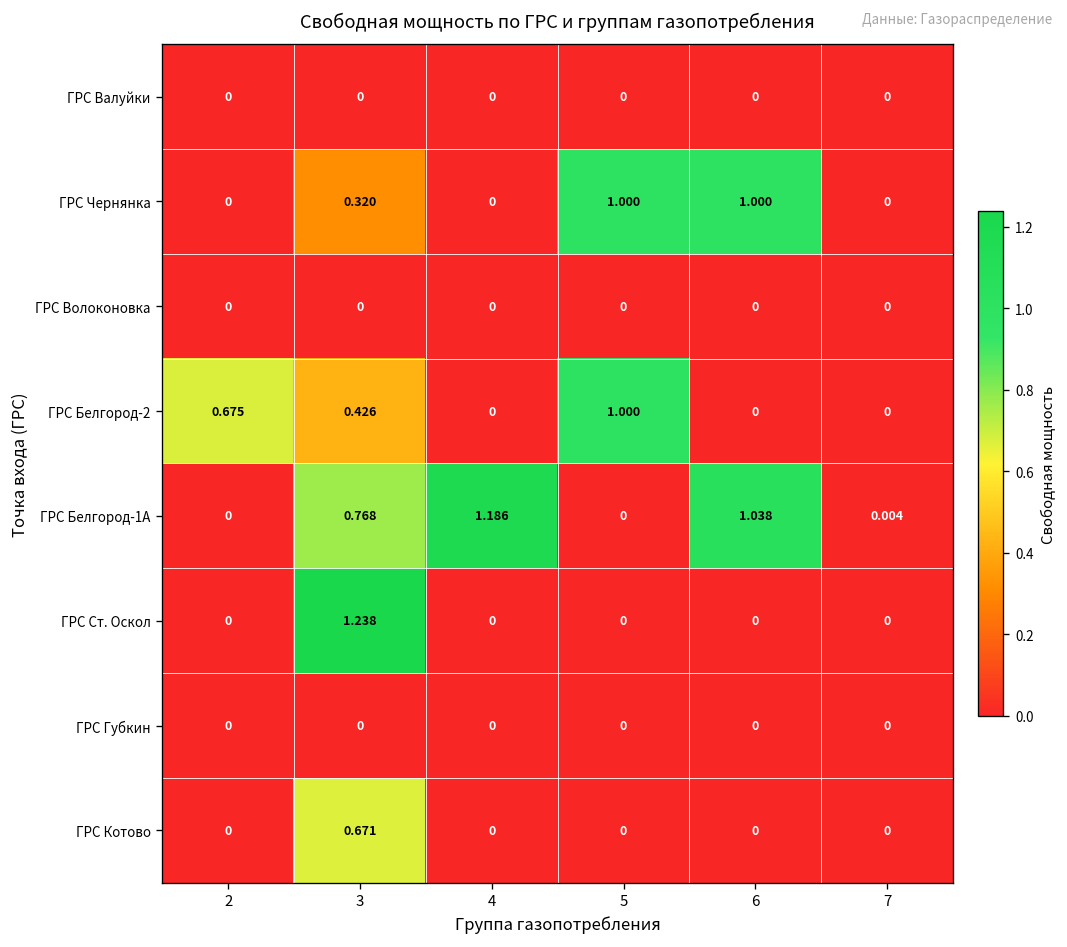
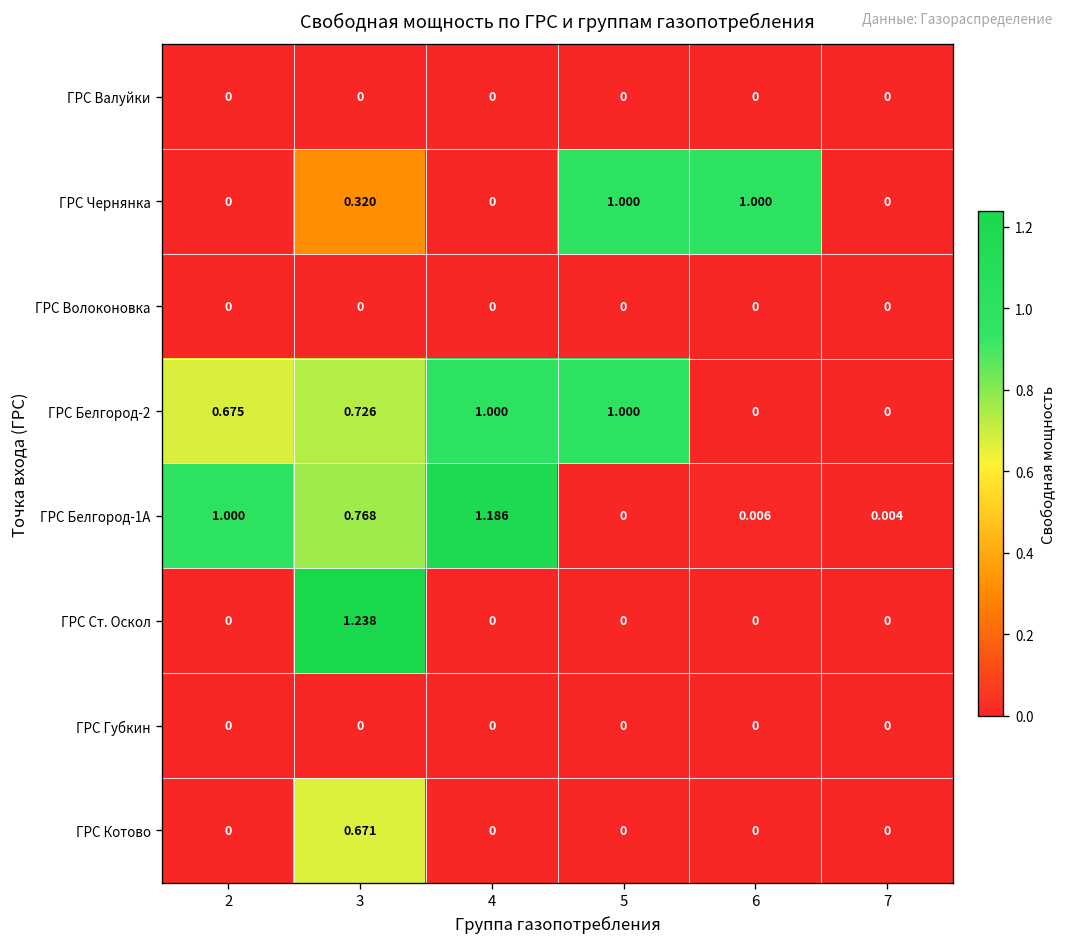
  {
    "ГРС Валуйки": {
      "2": 0,
      "3": 0,
      "4": 0,
      "5": 0,
      "6": 0,
      "7": 0
    },
    "ГРС Чернянка": {
      "2": 0,
      "3": 0.320,
      "4": 0,
      "5": 1.000,
      "6": 1.000,
      "7": 0
    },
    "ГРС Волоконовка": {
      "2": 0,
      "3": 0,
      "4": 0,
      "5": 0,
      "6": 0,
      "7": 0
    },
    "ГРС Белгород-2": {
      "2": 0.675,
-     "3": 0.426,
-     "4": 0,
+     "3": 0.726,
+     "4": 1.000,
      "5": 1.000,
      "6": 0,
      "7": 0
    },
    "ГРС Белгород-1А": {
-     "2": 0,
+     "2": 1.000,
      "3": 0.768,
      "4": 1.186,
      "5": 0,
-     "6": 1.038,
+     "6": 0.006,
      "7": 0.004
    },
    "ГРС Ст. Оскол": {
      "2": 0,
      "3": 1.238,
      "4": 0,
      "5": 0,
      "6": 0,
      "7": 0
    },
    "ГРС Губкин": {
      "2": 0,
      "3": 0,
      "4": 0,
      "5": 0,
      "6": 0,
      "7": 0
    },
    "ГРС Котово": {
      "2": 0,
      "3": 0.671,
      "4": 0,
      "5": 0,
      "6": 0,
      "7": 0
    }
  }
